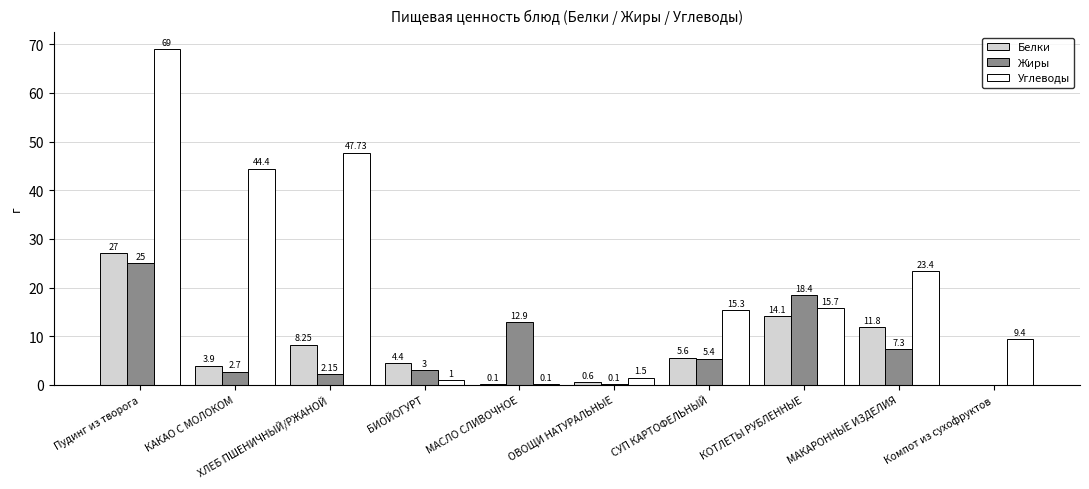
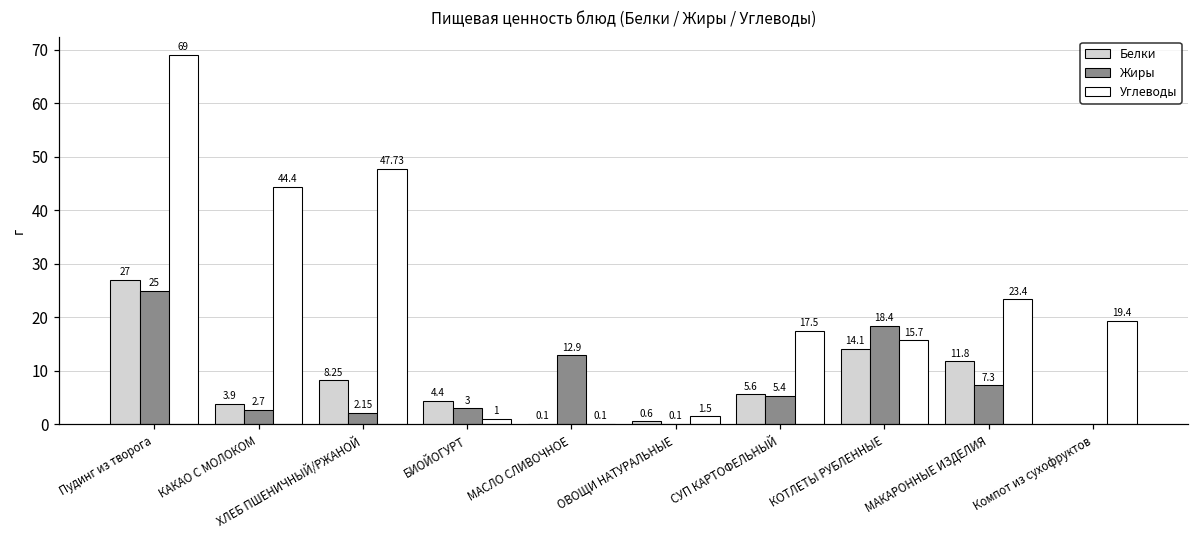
  {
    "Белки": {
      "Пудинг из творога": 27,
      "КАКАО С МОЛОКОМ": 3.9,
      "ХЛЕБ ПШЕНИЧНЫЙ/РЖАНОЙ": 8.25,
      "БИОЙОГУРТ": 4.4,
      "МАСЛО СЛИВОЧНОЕ": 0.1,
      "ОВОЩИ НАТУРАЛЬНЫЕ": 0.6,
      "СУП КАРТОФЕЛЬНЫЙ": 5.6,
      "КОТЛЕТЫ РУБЛЕННЫЕ": 14.1,
      "МАКАРОННЫЕ ИЗДЕЛИЯ": 11.8
    },
    "Жиры": {
      "Пудинг из творога": 25,
      "КАКАО С МОЛОКОМ": 2.7,
      "ХЛЕБ ПШЕНИЧНЫЙ/РЖАНОЙ": 2.15,
      "БИОЙОГУРТ": 3,
      "МАСЛО СЛИВОЧНОЕ": 12.9,
      "ОВОЩИ НАТУРАЛЬНЫЕ": 0.1,
      "СУП КАРТОФЕЛЬНЫЙ": 5.4,
      "КОТЛЕТЫ РУБЛЕННЫЕ": 18.4,
      "МАКАРОННЫЕ ИЗДЕЛИЯ": 7.3
    },
    "Углеводы": {
      "Пудинг из творога": 69,
      "КАКАО С МОЛОКОМ": 44.4,
      "ХЛЕБ ПШЕНИЧНЫЙ/РЖАНОЙ": 47.73,
      "БИОЙОГУРТ": 1,
      "МАСЛО СЛИВОЧНОЕ": 0.1,
      "ОВОЩИ НАТУРАЛЬНЫЕ": 1.5,
-     "СУП КАРТОФЕЛЬНЫЙ": 15.3,
+     "СУП КАРТОФЕЛЬНЫЙ": 17.5,
      "КОТЛЕТЫ РУБЛЕННЫЕ": 15.7,
      "МАКАРОННЫЕ ИЗДЕЛИЯ": 23.4,
-     "Компот из сухофруктов": 9.4
+     "Компот из сухофруктов": 19.4
    }
  }
